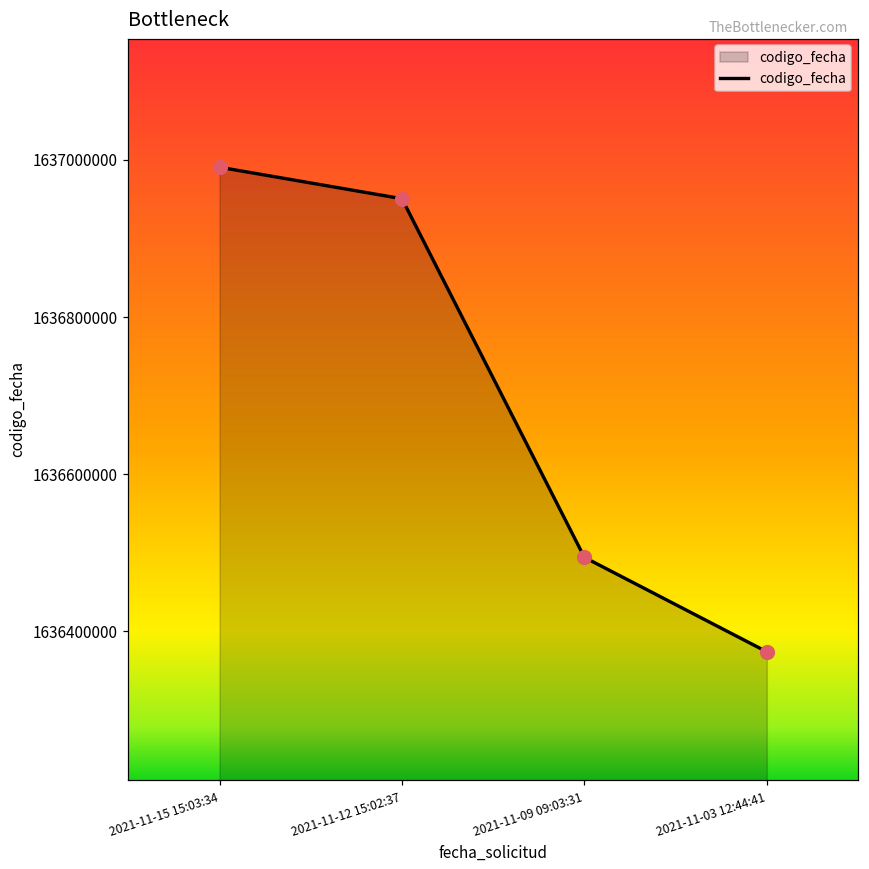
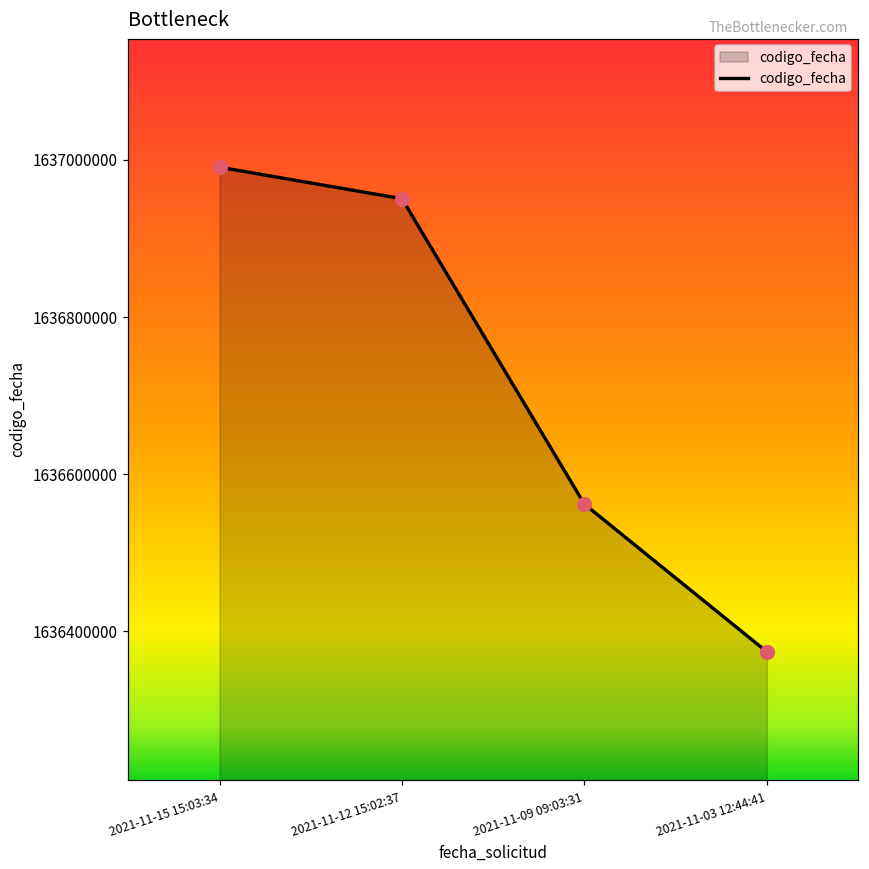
  {
    "2021-11-15 15:03:34": 1636990000,
    "2021-11-12 15:02:37": 1636950000,
-   "2021-11-09 09:03:31": 1636490000,
+   "2021-11-09 09:03:31": 1636560000,
    "2021-11-03 12:44:41": 1636370000
  }
